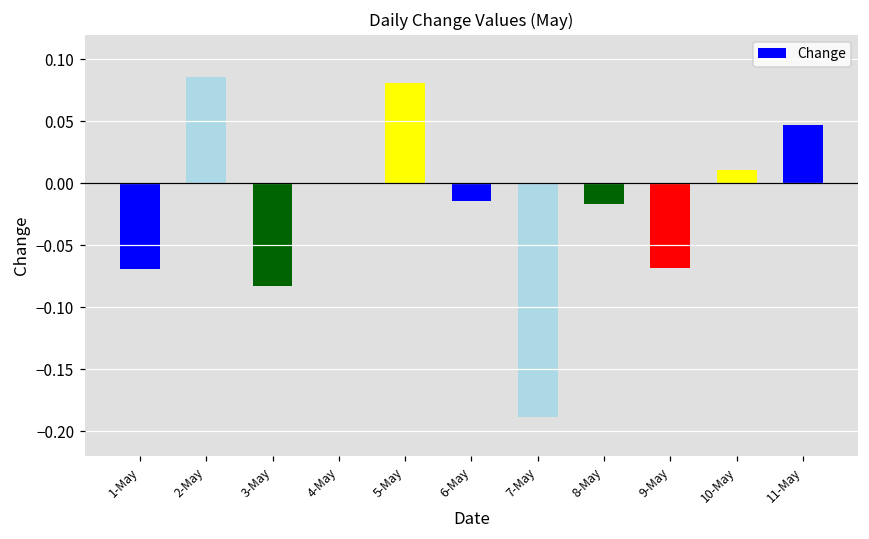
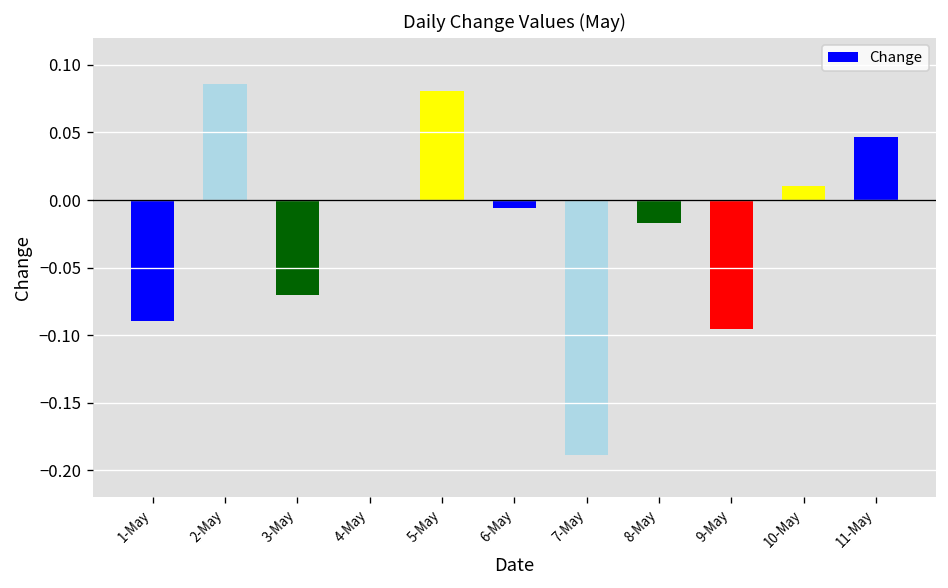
  {
-   "1-May": -0.069,
+   "1-May": -0.090,
    "2-May": 0.086,
-   "3-May": -0.083,
+   "3-May": -0.070,
    "4-May": 0.000,
    "5-May": 0.081,
-   "6-May": -0.014,
+   "6-May": -0.006,
    "7-May": -0.188,
    "8-May": -0.017,
-   "9-May": -0.069,
+   "9-May": -0.095,
    "10-May": 0.011,
    "11-May": 0.047
  }
